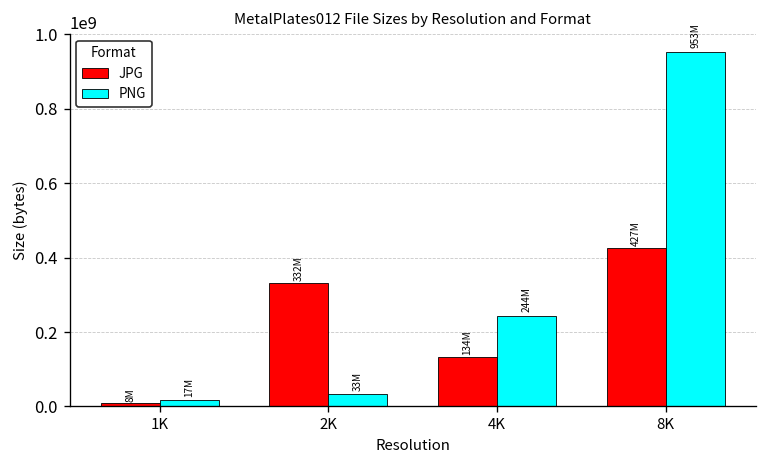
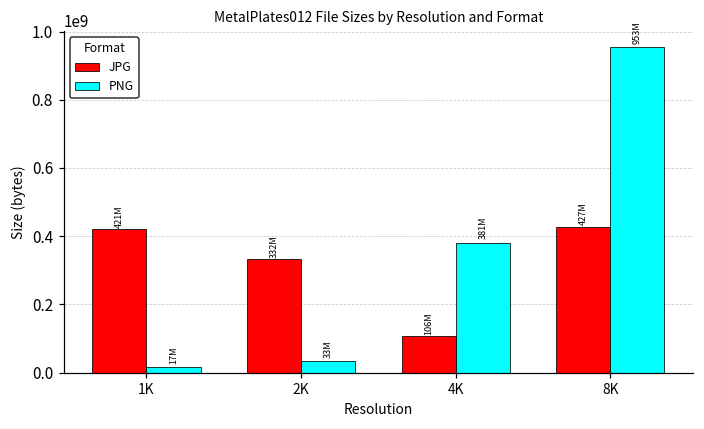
  {
    "JPG": {
-     "1K": "8M",
+     "1K": "421M",
      "2K": "332M",
-     "4K": "134M",
+     "4K": "106M",
      "8K": "427M"
    },
    "PNG": {
      "1K": "17M",
      "2K": "33M",
-     "4K": "244M",
+     "4K": "381M",
      "8K": "953M"
    }
  }
